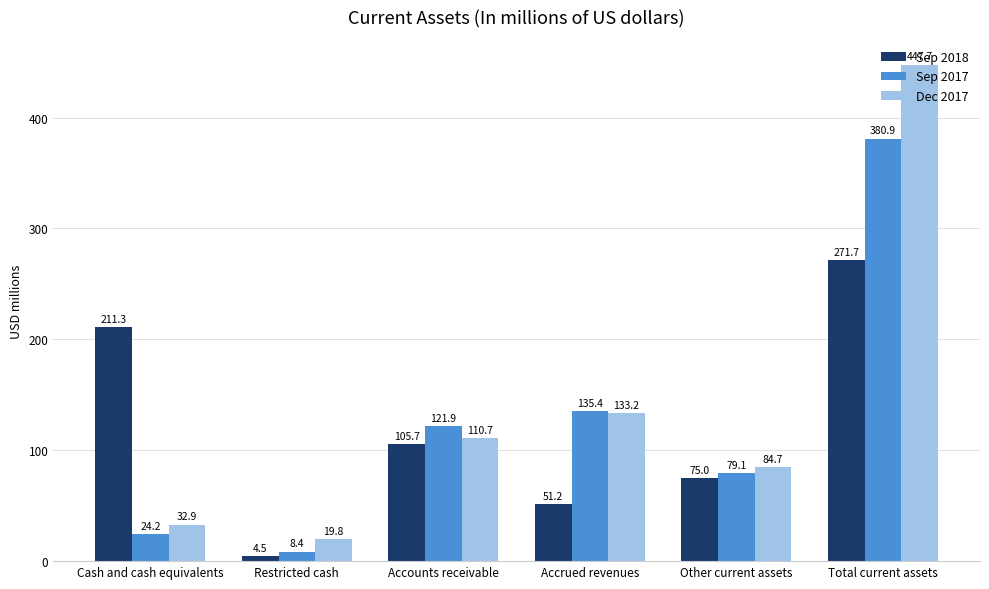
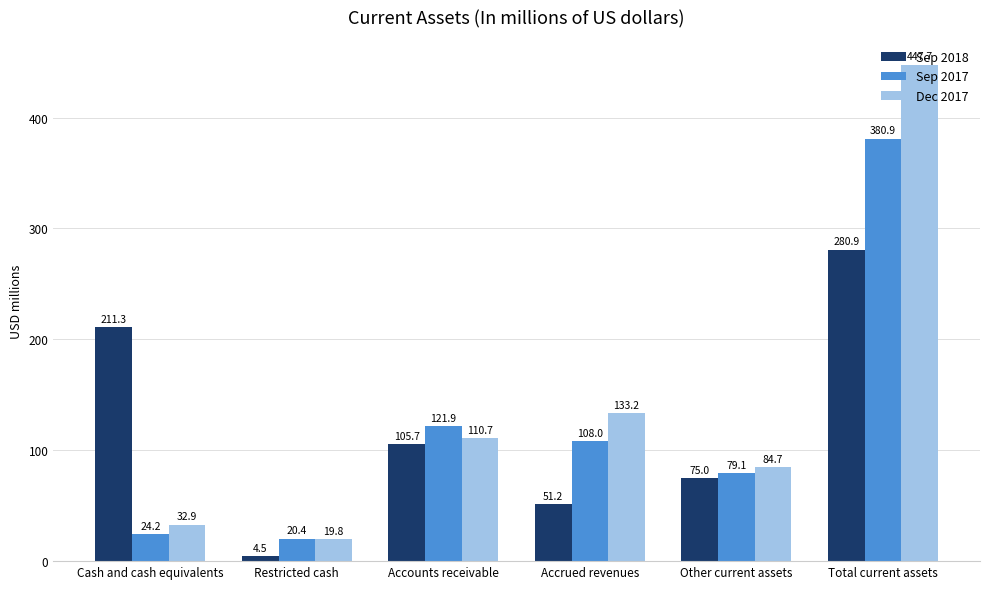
  {
    "Sep 2018": {
      "Cash and cash equivalents": 211.3,
      "Restricted cash": 4.5,
      "Accounts receivable": 105.7,
      "Accrued revenues": 51.2,
      "Other current assets": 75.0,
-     "Total current assets": 271.7
+     "Total current assets": 280.9
    },
    "Sep 2017": {
      "Cash and cash equivalents": 24.2,
-     "Restricted cash": 8.4,
+     "Restricted cash": 20.4,
      "Accounts receivable": 121.9,
-     "Accrued revenues": 135.4,
+     "Accrued revenues": 108.0,
      "Other current assets": 79.1,
      "Total current assets": 380.9
    },
    "Dec 2017": {
      "Cash and cash equivalents": 32.9,
      "Restricted cash": 19.8,
      "Accounts receivable": 110.7,
      "Accrued revenues": 133.2,
      "Other current assets": 84.7,
      "Total current assets": 447.7
    }
  }
